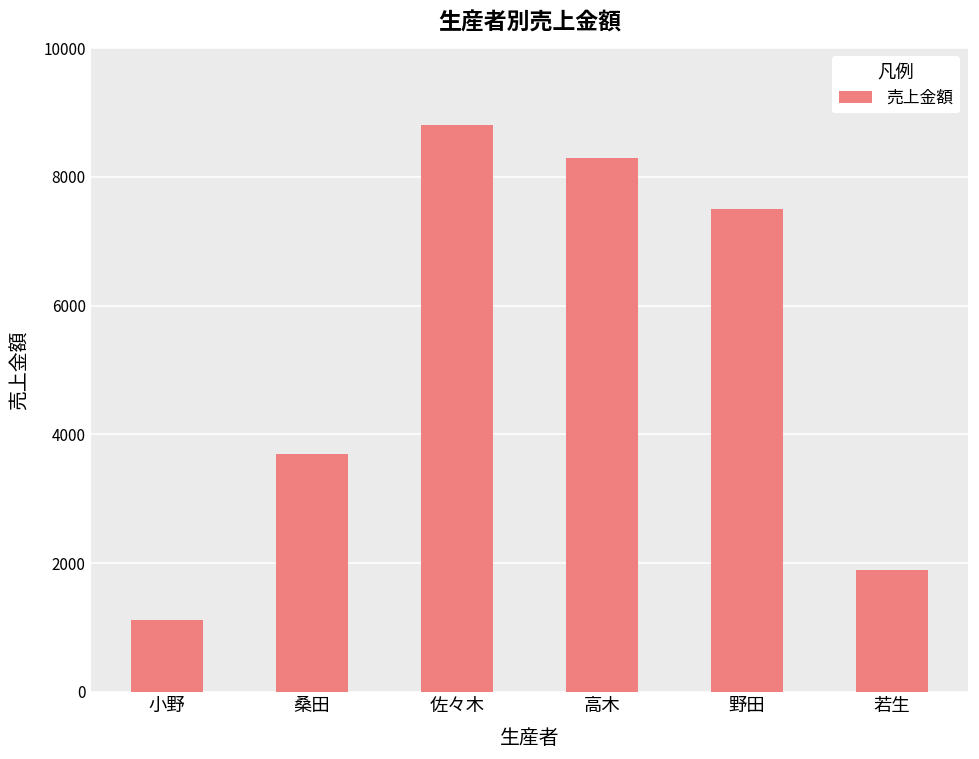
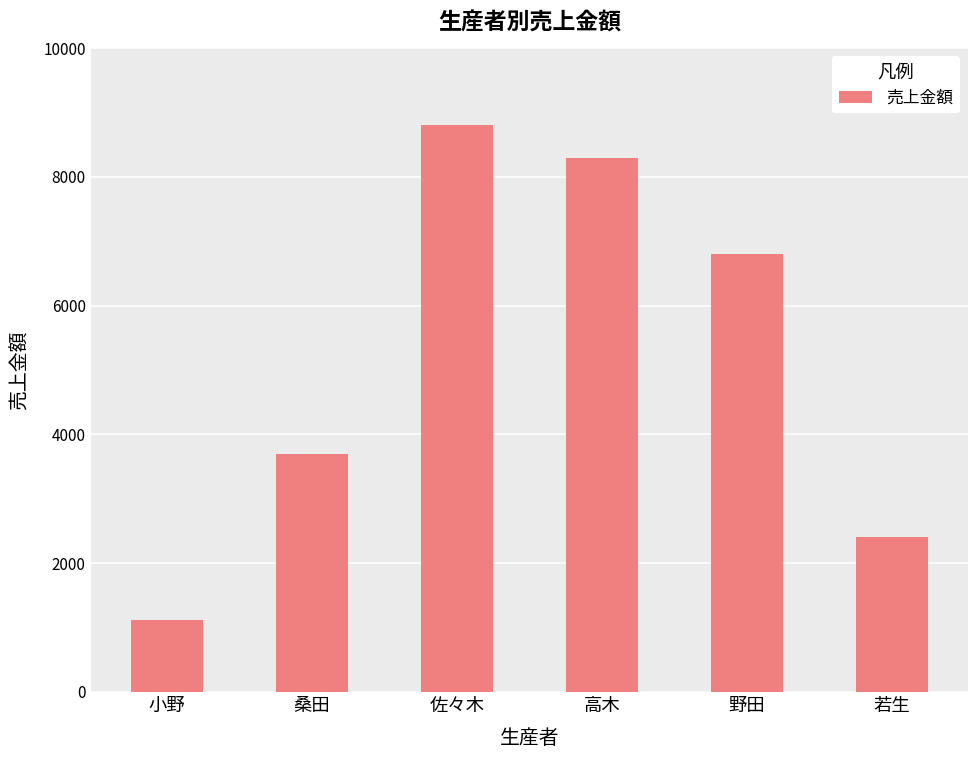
  {
    "小野": 1100,
    "桑田": 3700,
    "佐々木": 8800,
    "高木": 8300,
-   "野田": 7500,
-   "若生": 1900
+   "野田": 6800,
+   "若生": 2400
  }
